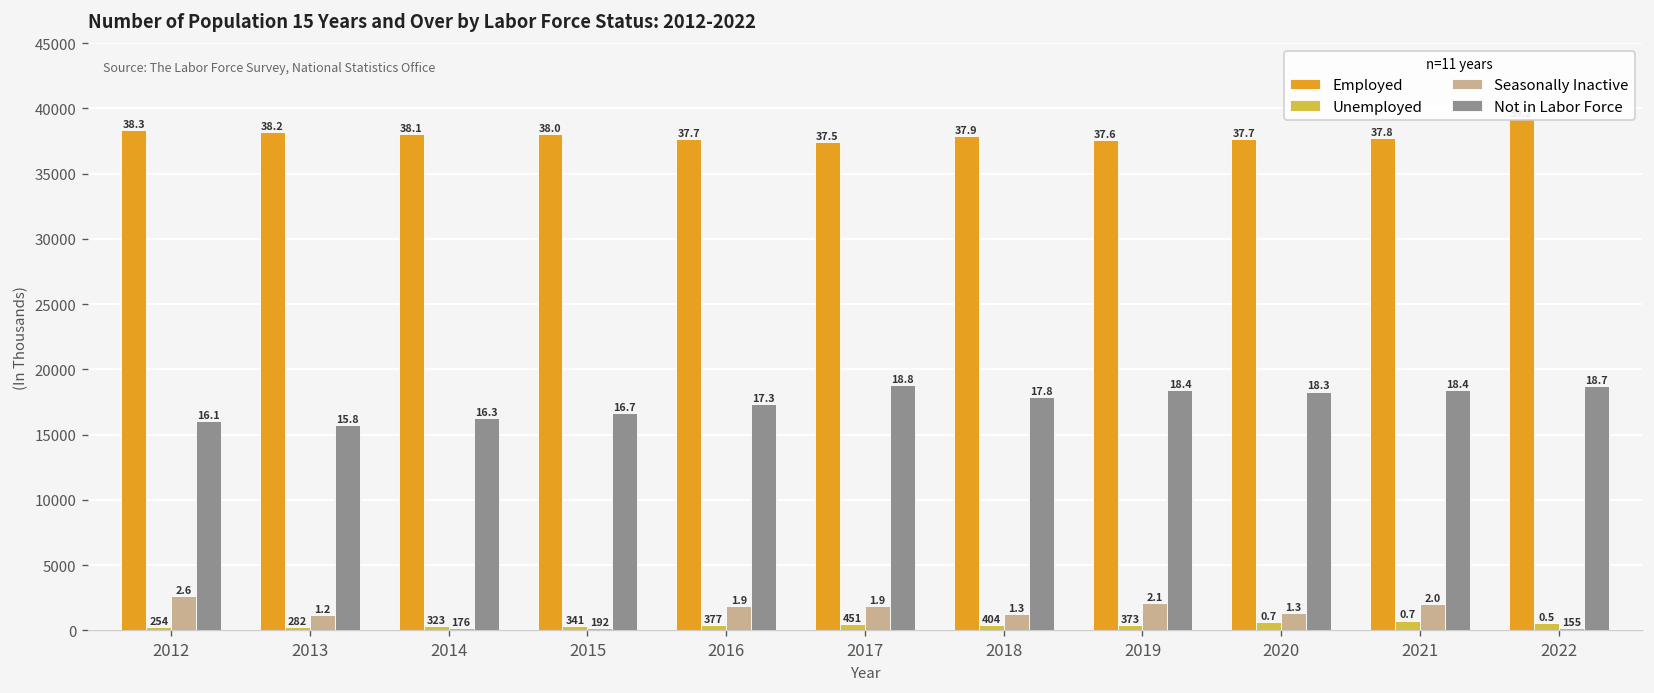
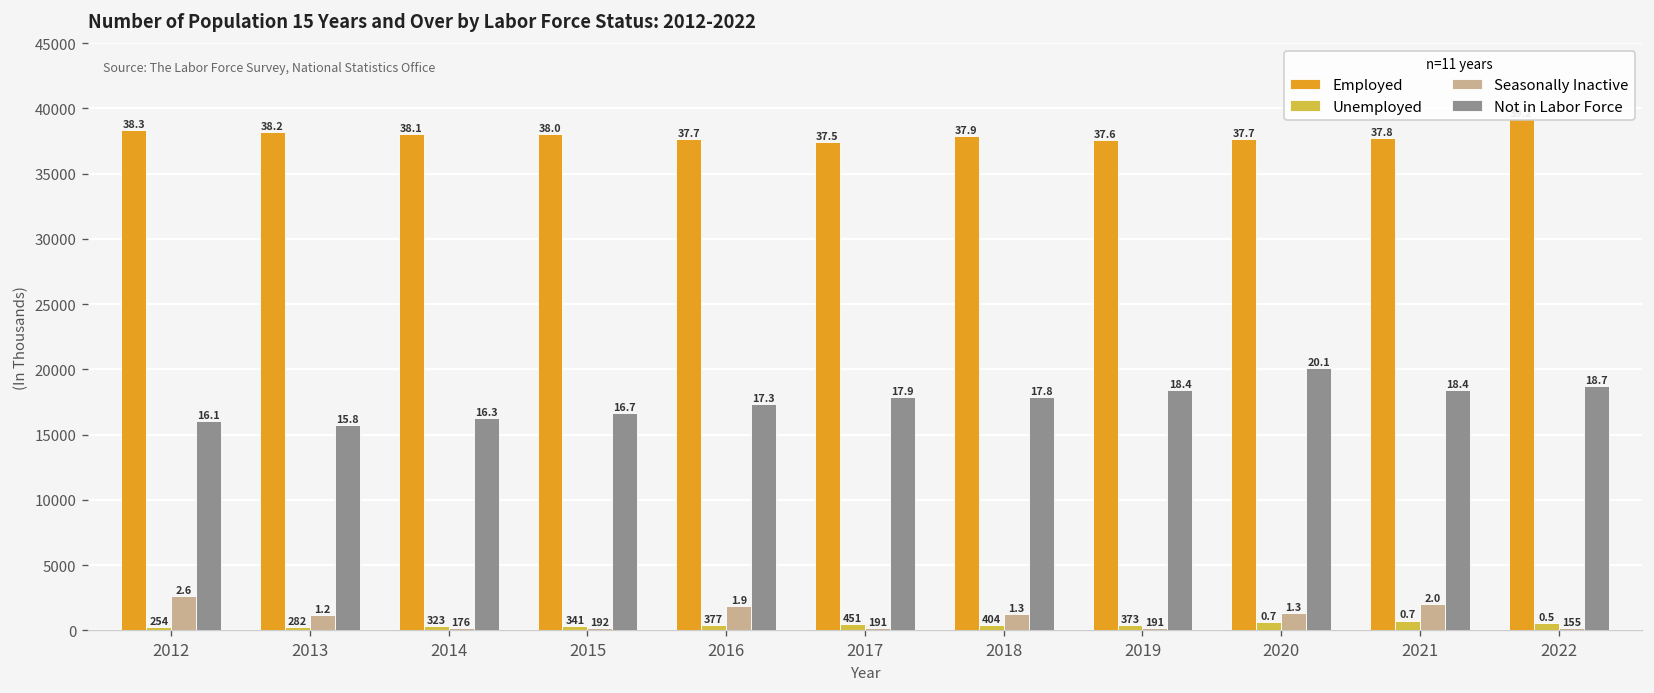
  {
    "Seasonally Inactive": {
      "2014": 176,
      "2015": 192,
-     "2017": 1.9,
-     "2019": 2.1,
+     "2017": 191,
+     "2019": 191,
      "2022": 155
    },
    "Not in Labor Force": {
-     "2017": 18.8,
-     "2020": 18.3
+     "2017": 17.9,
+     "2020": 20.1
    }
  }
